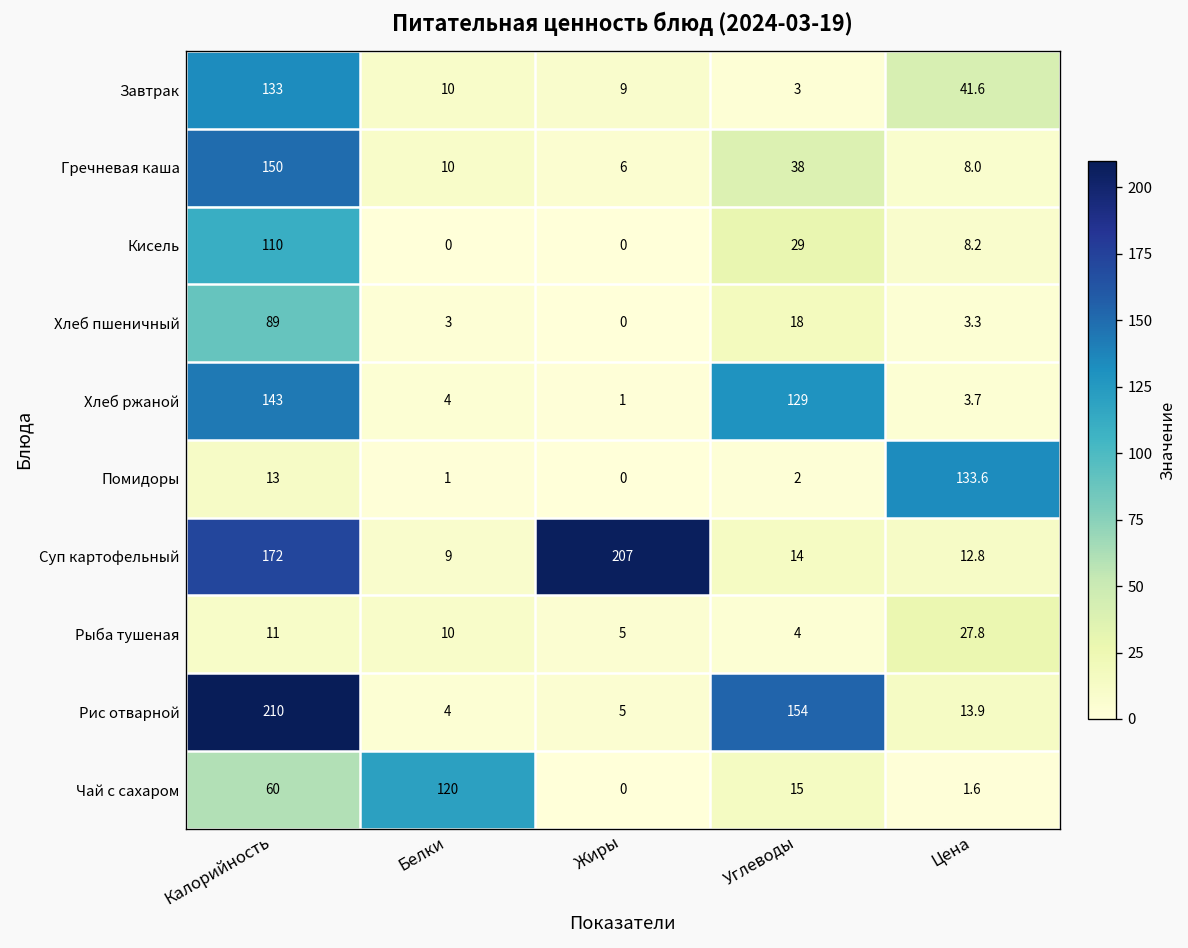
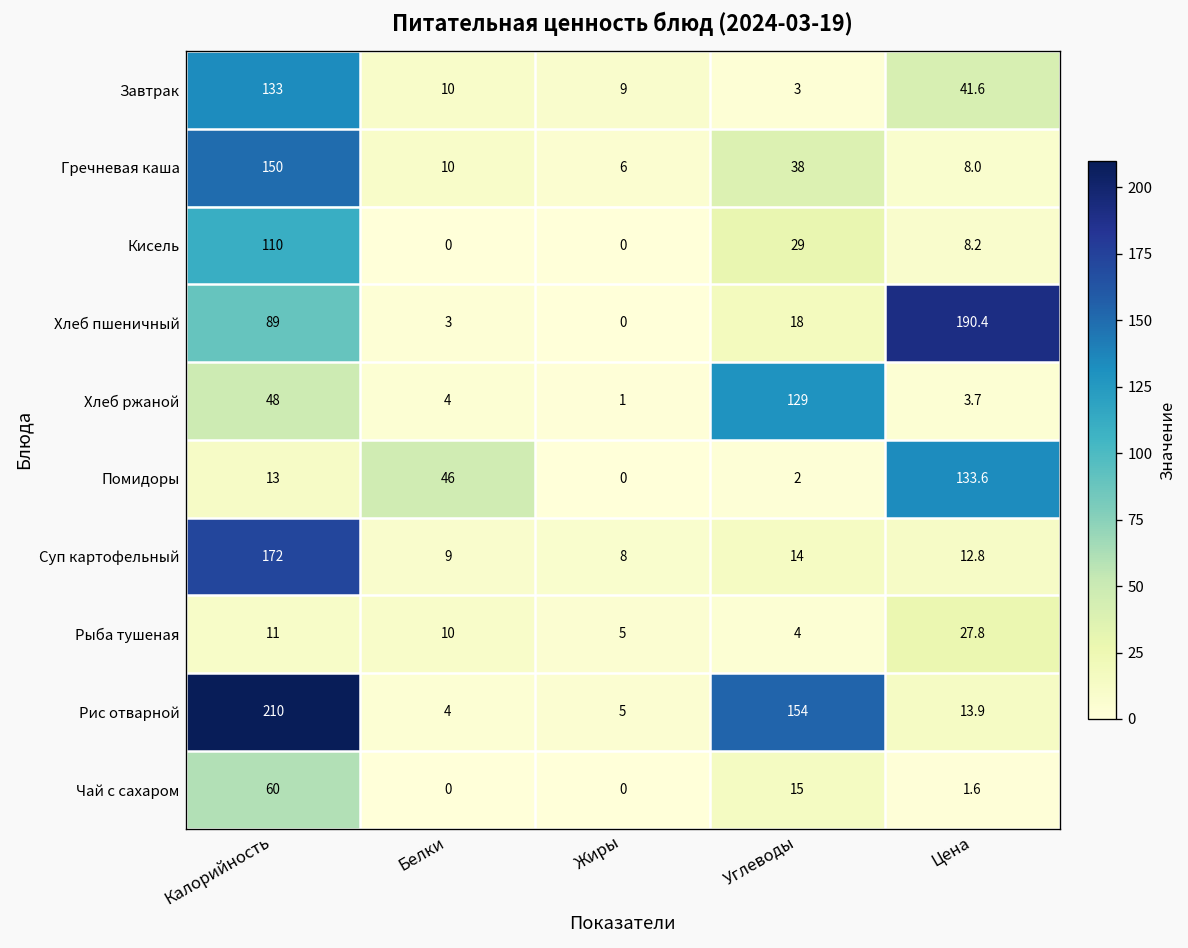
  {
    "Завтрак": {
      "Калорийность": 133,
      "Белки": 10,
      "Жиры": 9,
      "Углеводы": 3,
      "Цена": 41.6
    },
    "Гречневая каша": {
      "Калорийность": 150,
      "Белки": 10,
      "Жиры": 6,
      "Углеводы": 38,
      "Цена": 8.0
    },
    "Кисель": {
      "Калорийность": 110,
      "Белки": 0,
      "Жиры": 0,
      "Углеводы": 29,
      "Цена": 8.2
    },
    "Хлеб пшеничный": {
      "Калорийность": 89,
      "Белки": 3,
      "Жиры": 0,
      "Углеводы": 18,
-     "Цена": 3.3
+     "Цена": 190.4
    },
    "Хлеб ржаной": {
-     "Калорийность": 143,
+     "Калорийность": 48,
      "Белки": 4,
      "Жиры": 1,
      "Углеводы": 129,
      "Цена": 3.7
    },
    "Помидоры": {
      "Калорийность": 13,
-     "Белки": 1,
+     "Белки": 46,
      "Жиры": 0,
      "Углеводы": 2,
      "Цена": 133.6
    },
    "Суп картофельный": {
      "Калорийность": 172,
      "Белки": 9,
-     "Жиры": 207,
+     "Жиры": 8,
      "Углеводы": 14,
      "Цена": 12.8
    },
    "Рыба тушеная": {
      "Калорийность": 11,
      "Белки": 10,
      "Жиры": 5,
      "Углеводы": 4,
      "Цена": 27.8
    },
    "Рис отварной": {
      "Калорийность": 210,
      "Белки": 4,
      "Жиры": 5,
      "Углеводы": 154,
      "Цена": 13.9
    },
    "Чай с сахаром": {
      "Калорийность": 60,
-     "Белки": 120,
+     "Белки": 0,
      "Жиры": 0,
      "Углеводы": 15,
      "Цена": 1.6
    }
  }
